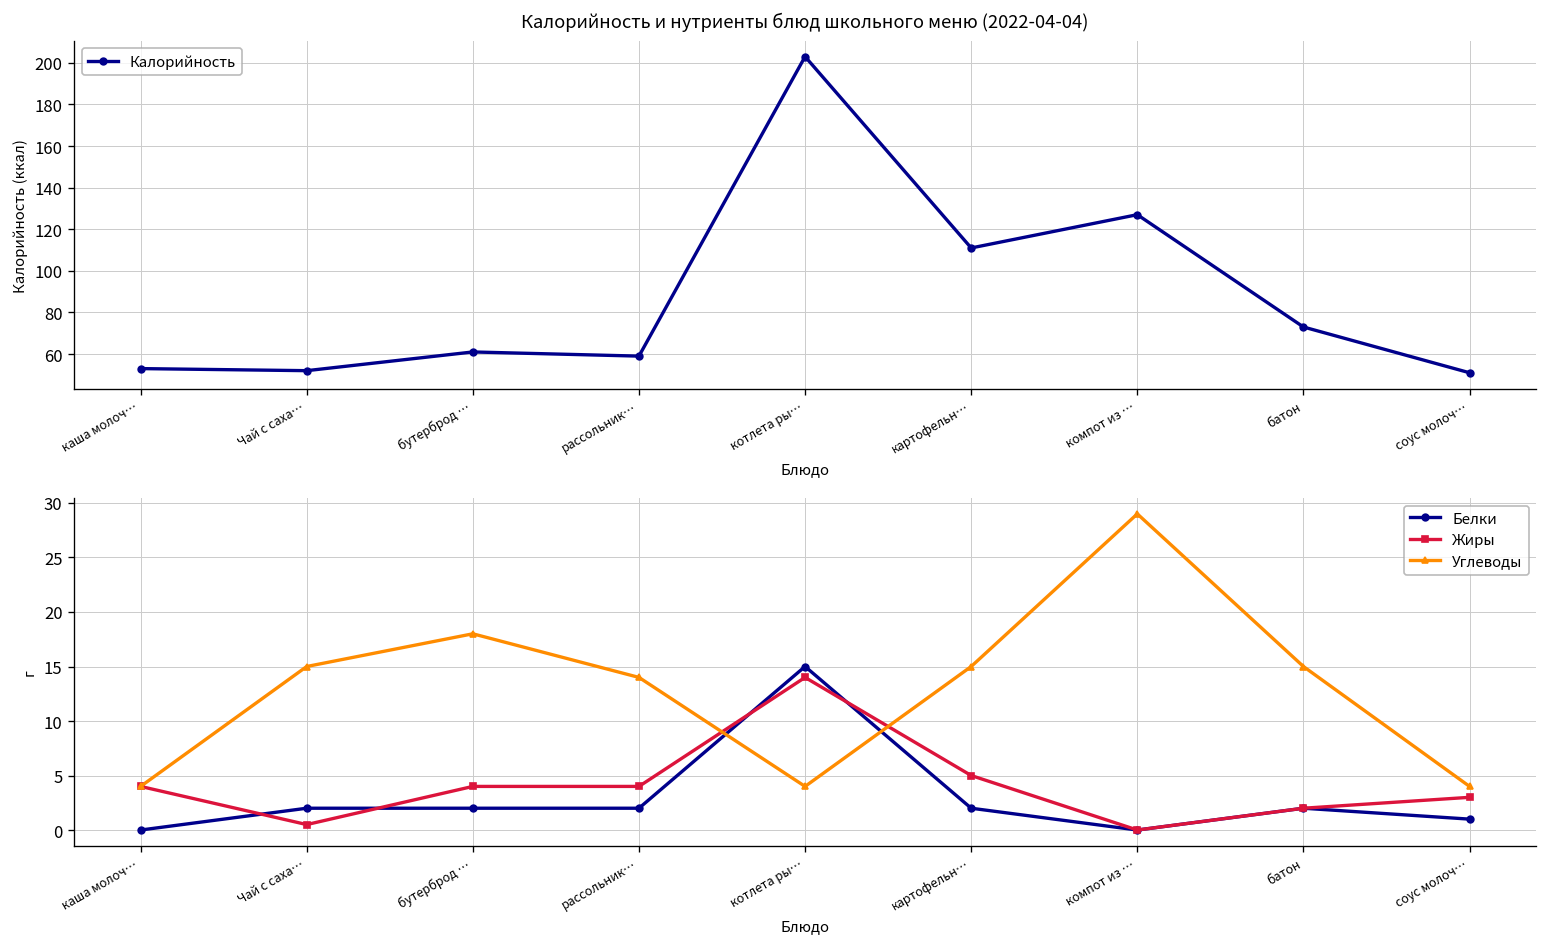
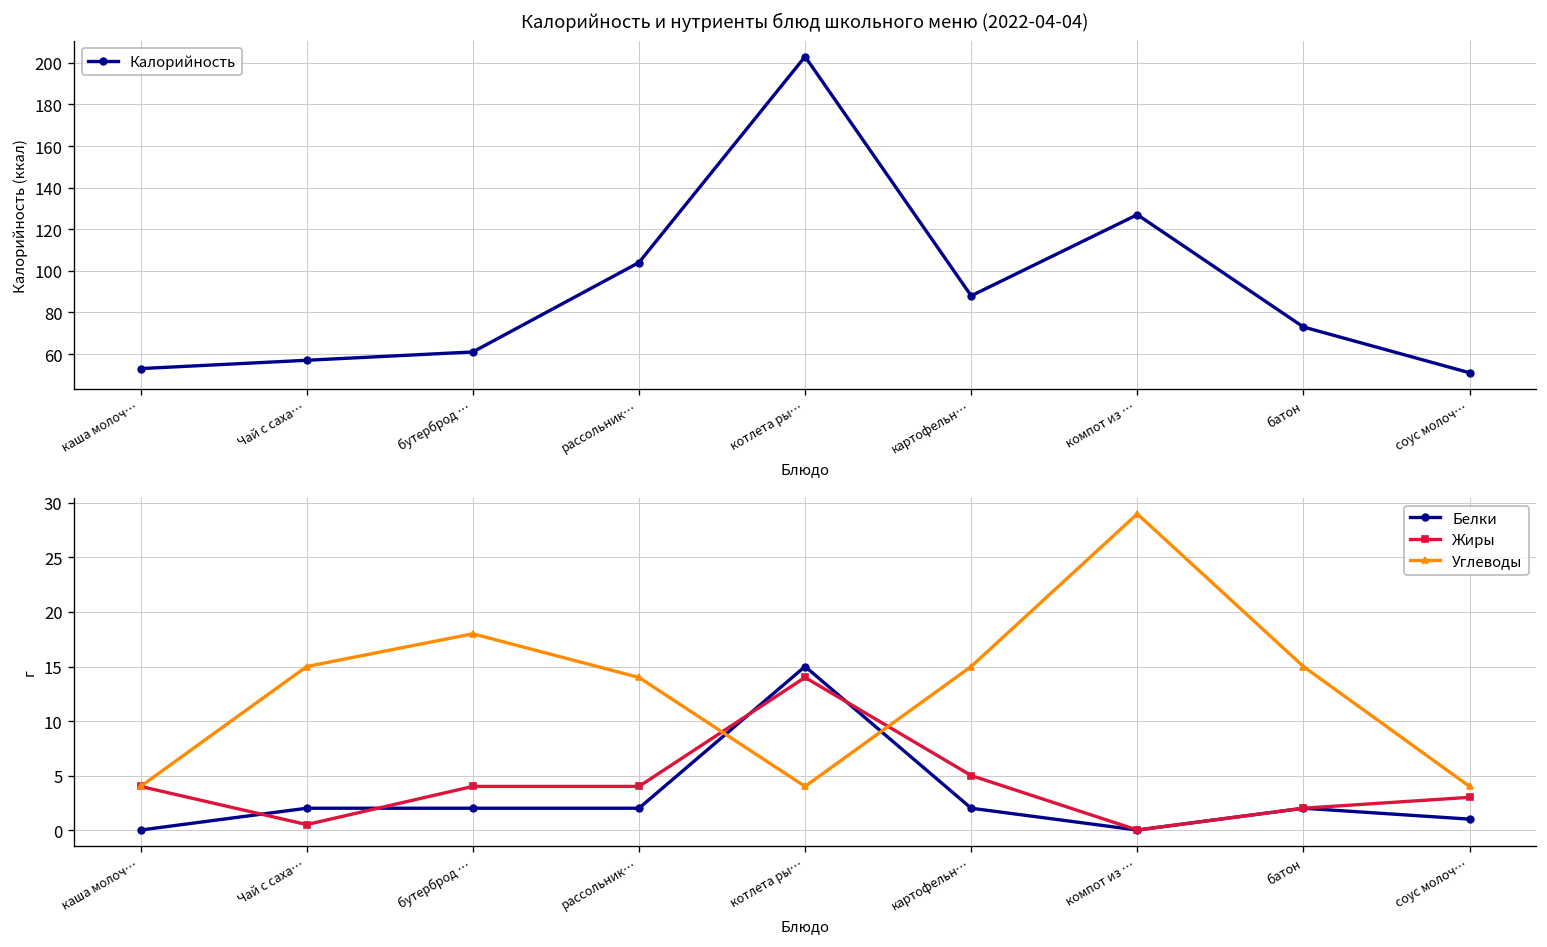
  {
    "Калорийность и нутриенты блюд школьного меню (2022-04-04)": {
      "каша молоч…": 53,
-     "Чай с саха…": 52,
+     "Чай с саха…": 57,
      "бутерброд …": 61,
-     "рассольник…": 59,
+     "рассольник…": 104,
      "котлета ры…": 203,
-     "картофельн…": 111,
+     "картофельн…": 88,
      "компот из …": 127,
      "батон": 73,
      "соус молоч…": 51
    }
  }
